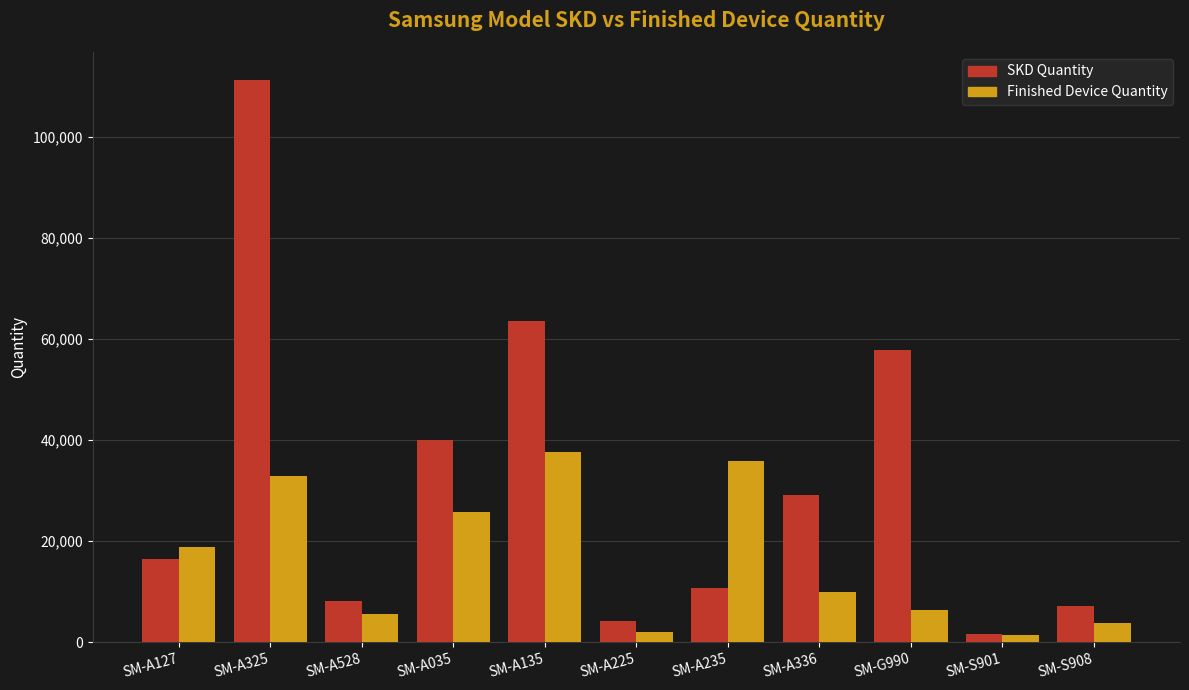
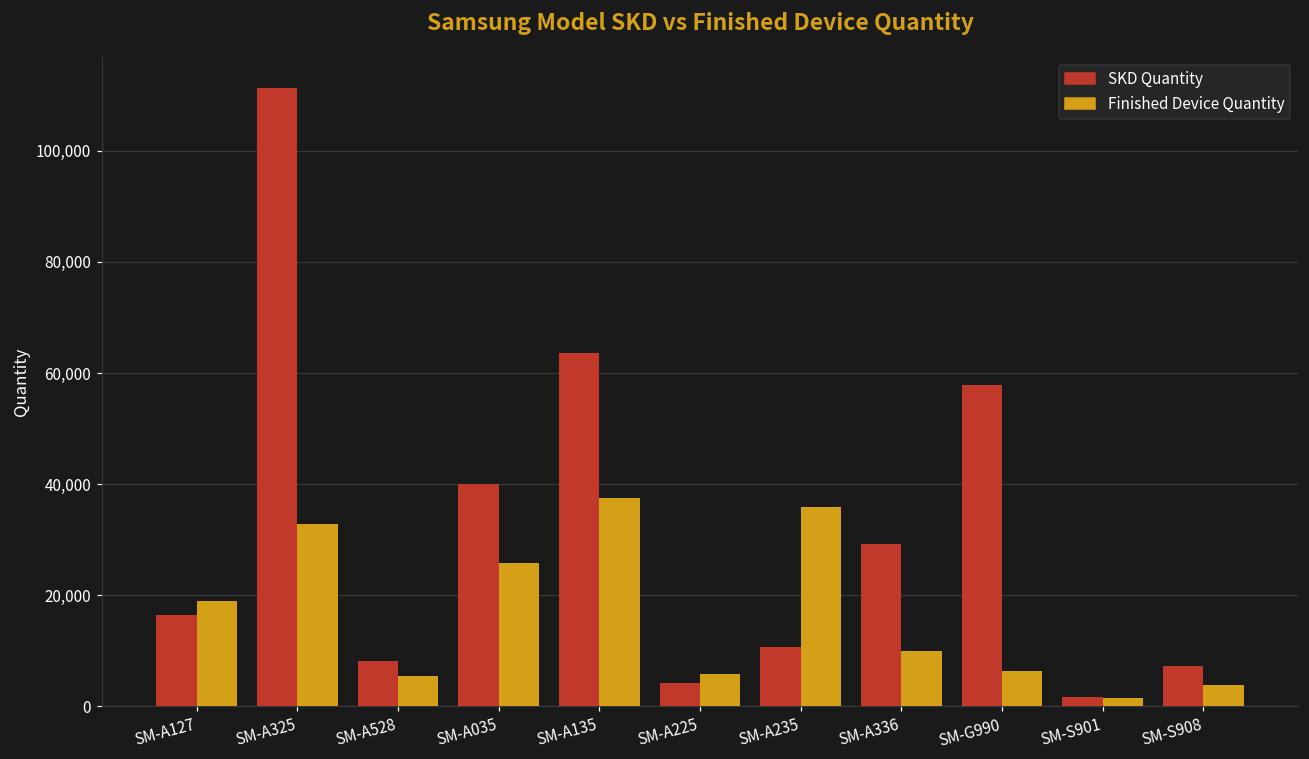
  {
    "SKD Quantity": {
      "SM-A127": "16,000",
      "SM-A325": "111,000",
      "SM-A528": "8,000",
      "SM-A035": "40,000",
      "SM-A135": "64,000",
      "SM-A225": "4,000",
      "SM-A235": "11,000",
      "SM-A336": "29,000",
      "SM-G990": "58,000",
      "SM-S901": "2,000",
      "SM-S908": "7,000"
    },
    "Finished Device Quantity": {
      "SM-A127": "19,000",
      "SM-A325": "33,000",
      "SM-A528": "6,000",
      "SM-A035": "26,000",
      "SM-A135": "38,000",
-     "SM-A225": "2,000",
+     "SM-A225": "6,000",
      "SM-A235": "36,000",
      "SM-A336": "10,000",
      "SM-G990": "6,000",
      "SM-S901": "1,000",
      "SM-S908": "4,000"
    }
  }
